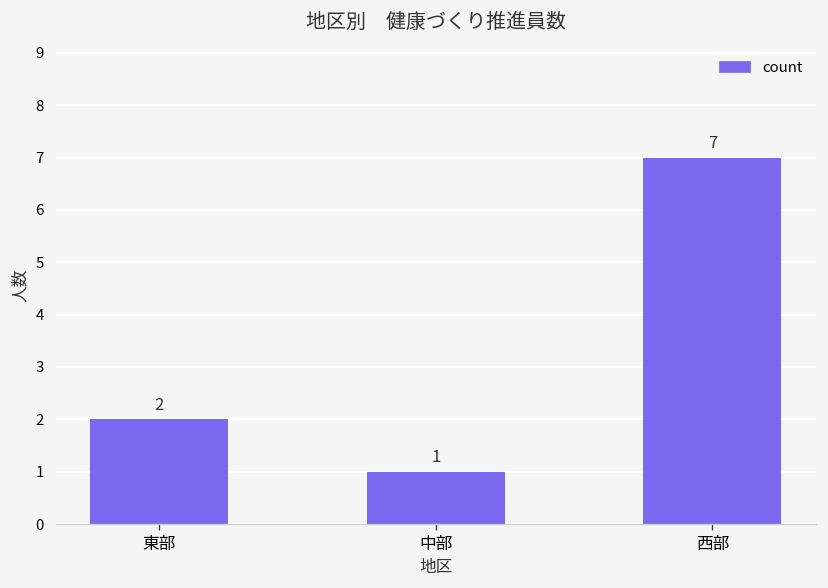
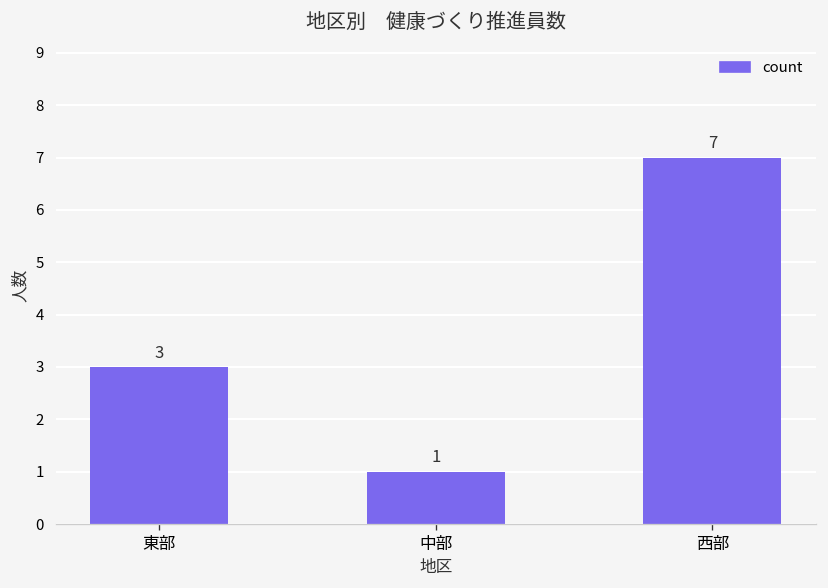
  {
-   "東部": 2,
+   "東部": 3,
    "中部": 1,
    "西部": 7
  }
